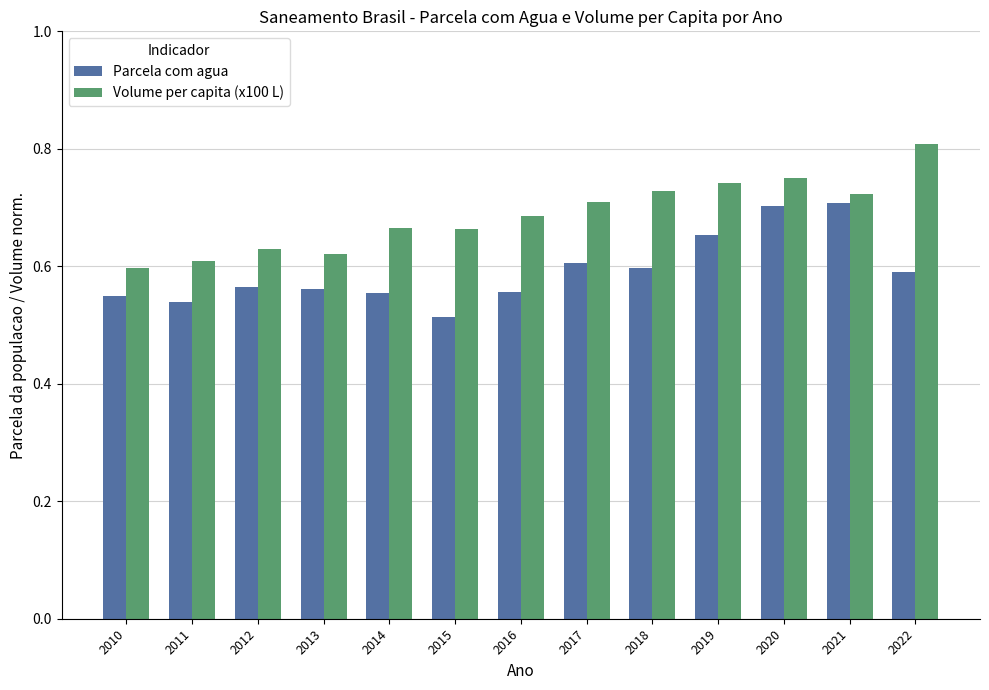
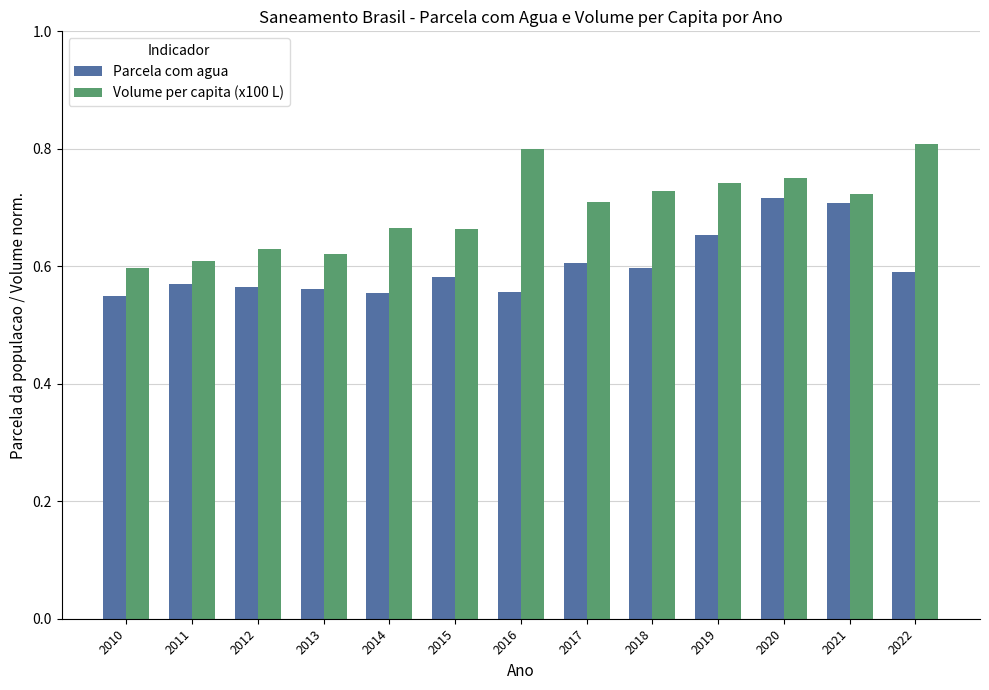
  {
    "Parcela com agua": {
      "2010": 0.55,
-     "2011": 0.54,
+     "2011": 0.57,
      "2012": 0.56,
      "2013": 0.56,
      "2014": 0.56,
-     "2015": 0.51,
+     "2015": 0.58,
      "2016": 0.56,
      "2017": 0.61,
      "2018": 0.60,
      "2019": 0.65,
-     "2020": 0.70,
+     "2020": 0.72,
      "2021": 0.71,
      "2022": 0.59
    },
    "Volume per capita (x100 L)": {
      "2010": 0.60,
      "2011": 0.61,
      "2012": 0.63,
      "2013": 0.62,
      "2014": 0.66,
      "2015": 0.66,
-     "2016": 0.69,
+     "2016": 0.80,
      "2017": 0.71,
      "2018": 0.73,
      "2019": 0.74,
      "2020": 0.75,
      "2021": 0.72,
      "2022": 0.81
    }
  }
